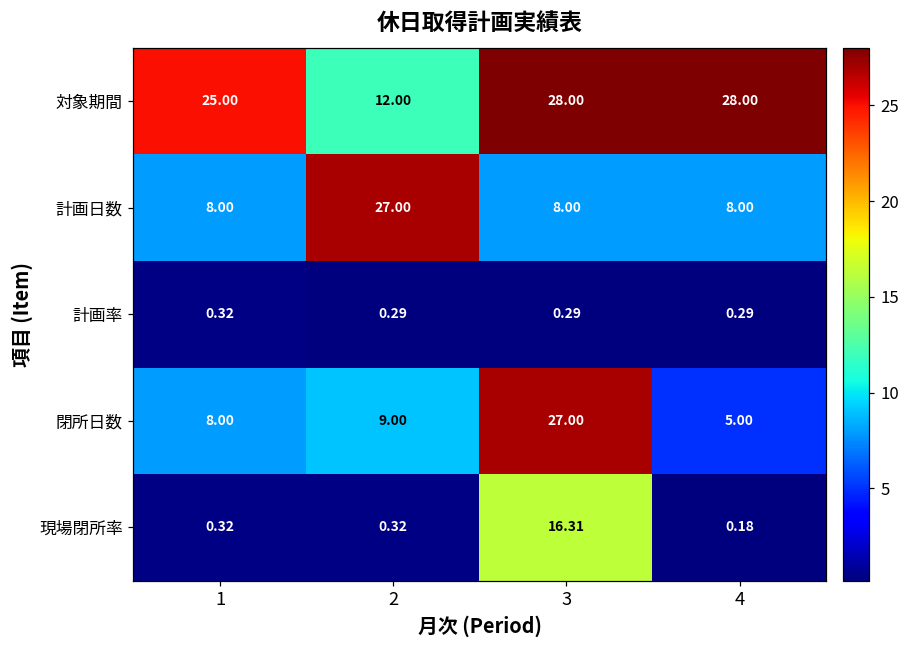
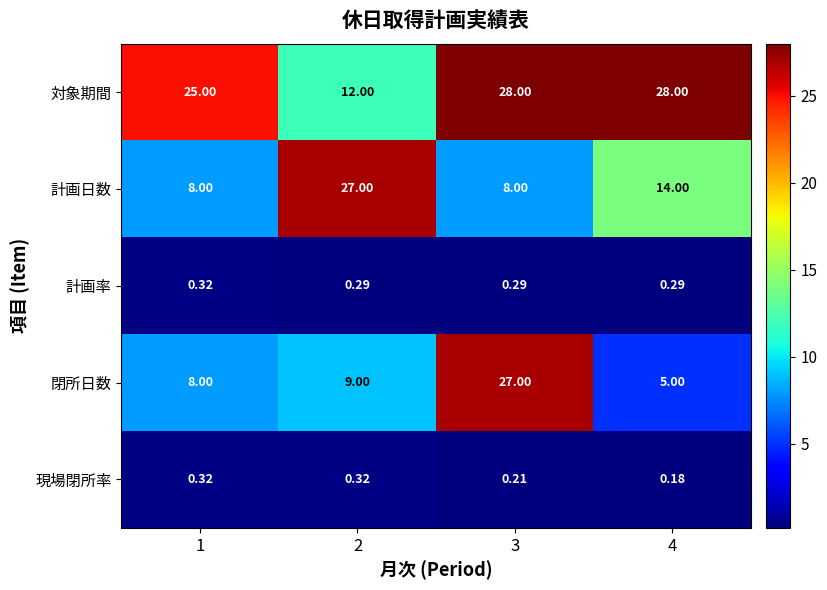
  {
    "対象期間": {
      "1": 25.00,
      "2": 12.00,
      "3": 28.00,
      "4": 28.00
    },
    "計画日数": {
      "1": 8.00,
      "2": 27.00,
      "3": 8.00,
-     "4": 8.00
+     "4": 14.00
    },
    "計画率": {
      "1": 0.32,
      "2": 0.29,
      "3": 0.29,
      "4": 0.29
    },
    "閉所日数": {
      "1": 8.00,
      "2": 9.00,
      "3": 27.00,
      "4": 5.00
    },
    "現場閉所率": {
      "1": 0.32,
      "2": 0.32,
-     "3": 16.31,
+     "3": 0.21,
      "4": 0.18
    }
  }
